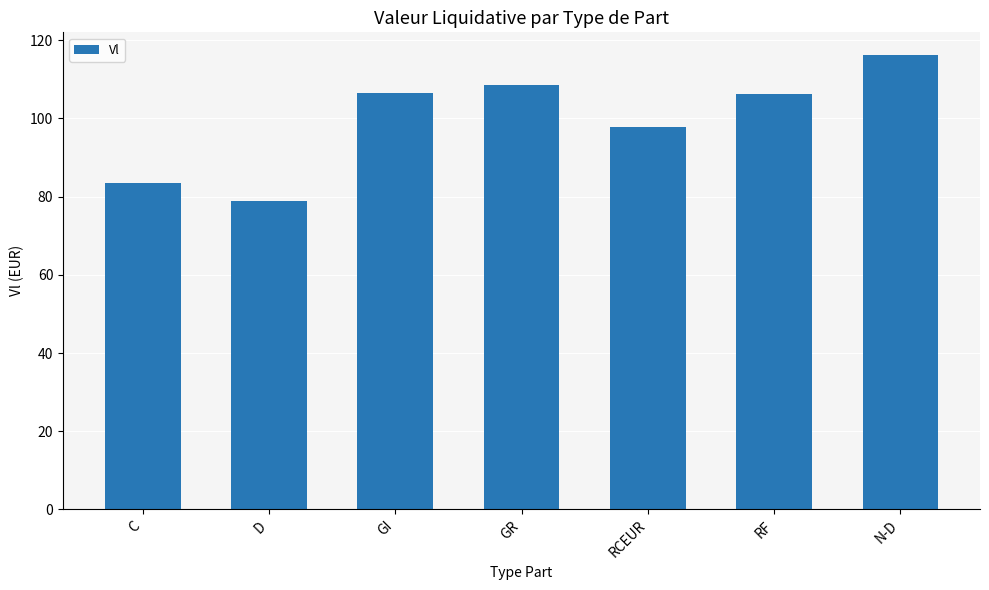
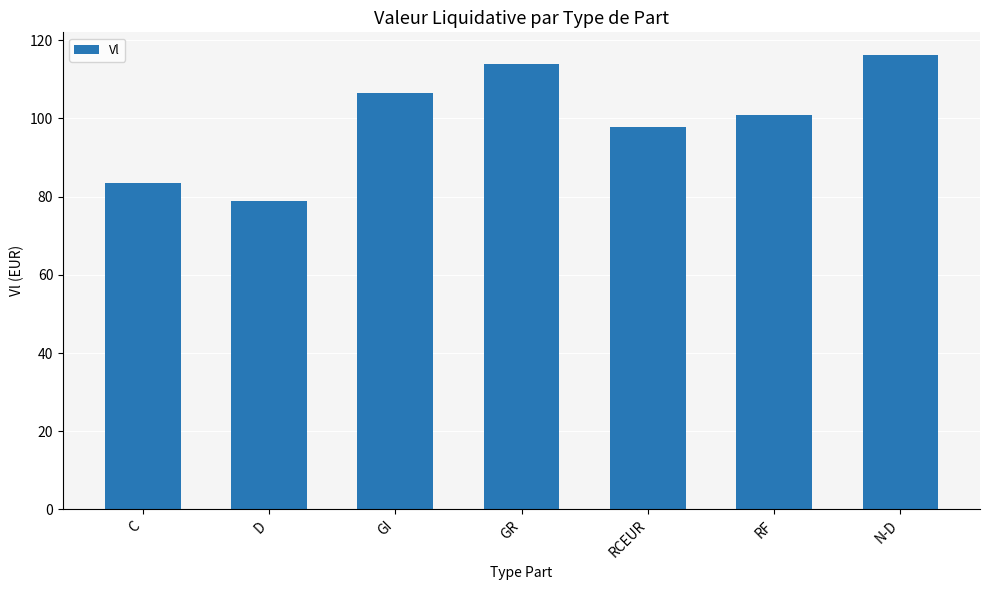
  {
    "C": 83,
    "D": 79,
    "GI": 106,
-   "GR": 109,
+   "GR": 114,
    "RCEUR": 98,
-   "RF": 106,
+   "RF": 101,
    "N-D": 116
  }
